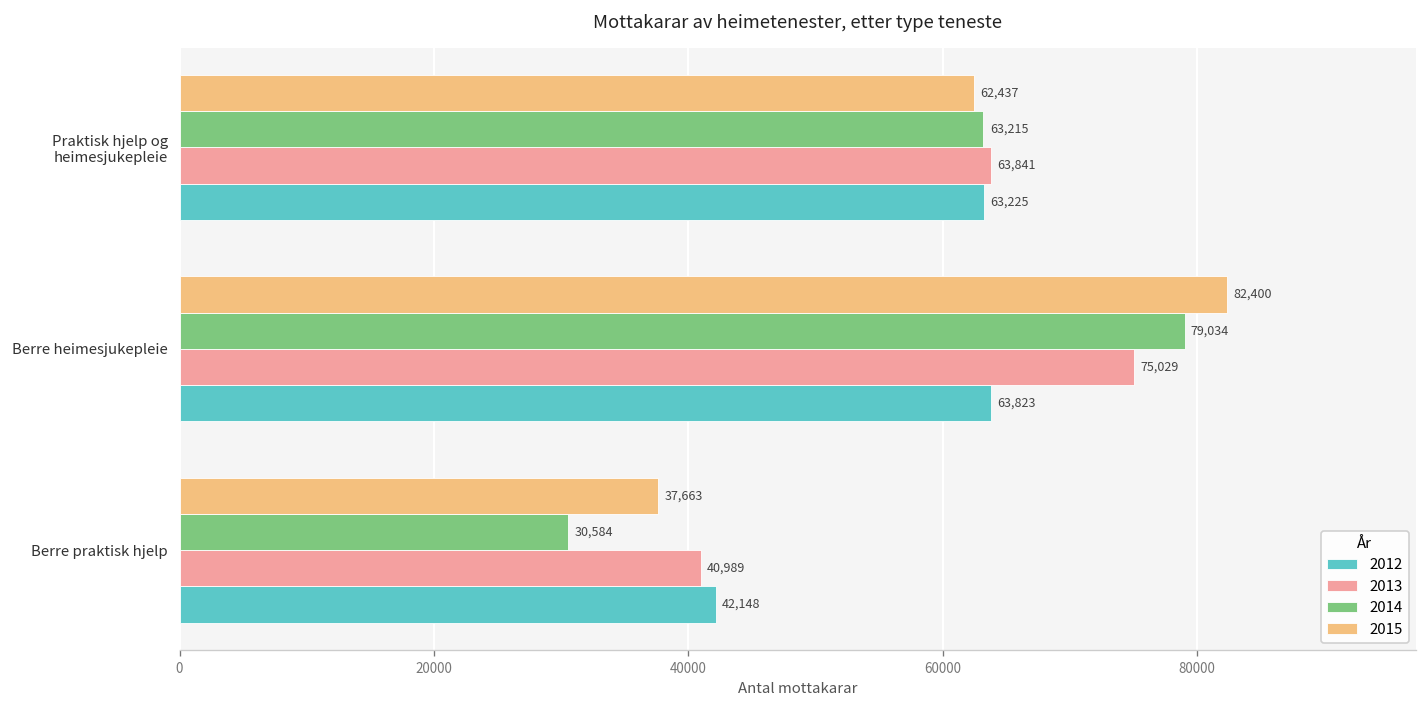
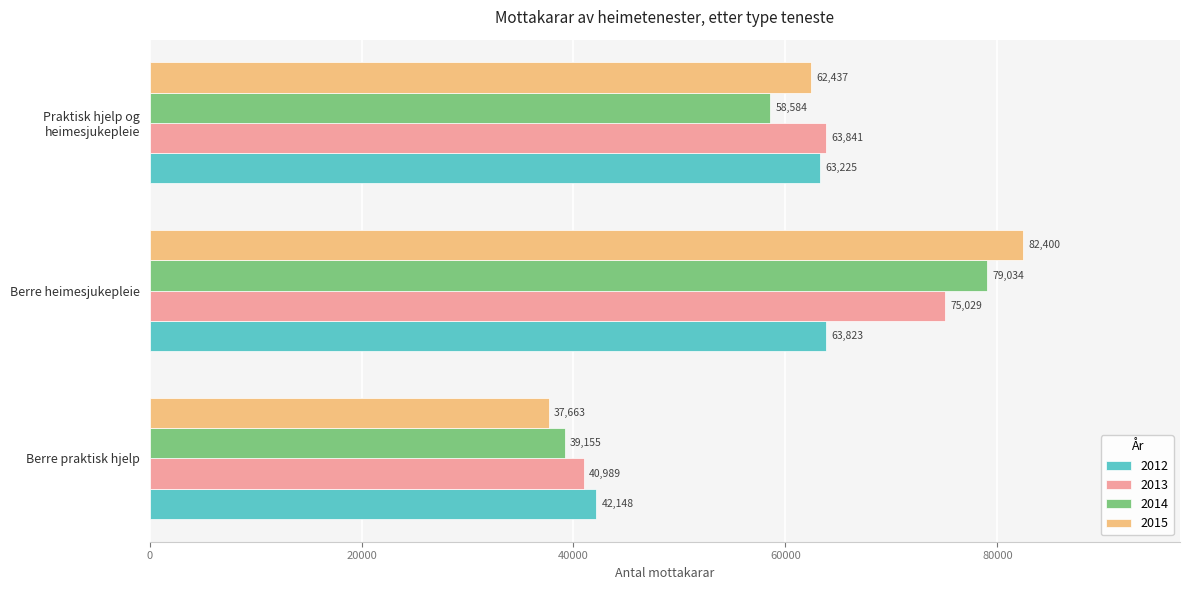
  {
    "2012": {
      "Praktisk hjelp og heimesjukepleie": "63,225",
      "Berre heimesjukepleie": "63,823",
      "Berre praktisk hjelp": "42,148"
    },
    "2014": {
-     "Praktisk hjelp og heimesjukepleie": "63,215",
+     "Praktisk hjelp og heimesjukepleie": "58,584",
      "Berre heimesjukepleie": "79,034",
-     "Berre praktisk hjelp": "30,584"
+     "Berre praktisk hjelp": "39,155"
    }
  }
